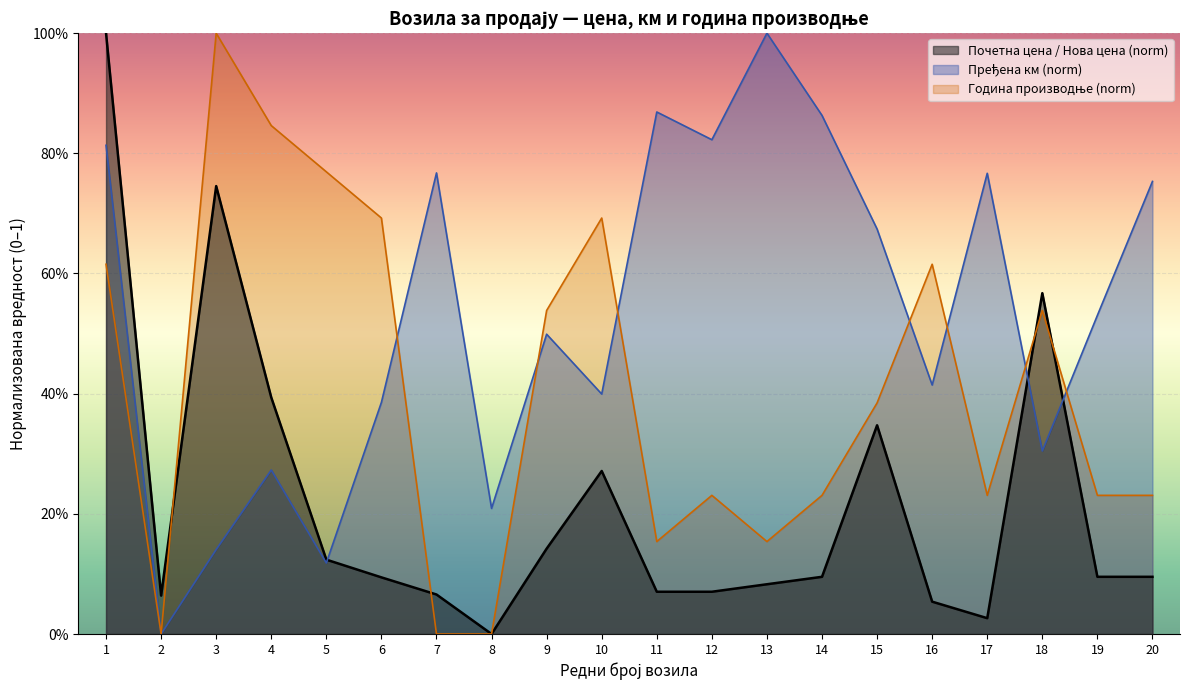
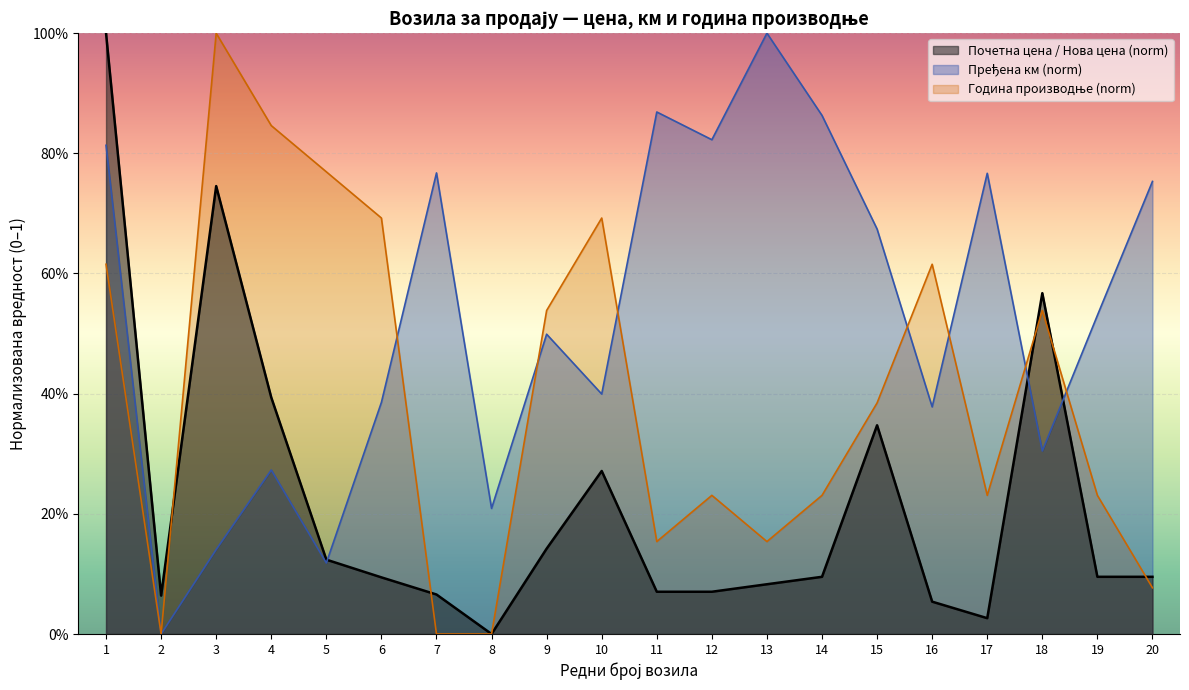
  {
    "Почетна цена / Нова цена (norm)": {
      "1": "100%",
      "2": "6%",
      "3": "75%",
      "4": "39%",
      "5": "12%",
      "6": "9%",
      "7": "7%",
      "9": "14%",
      "10": "27%",
      "11": "7%",
      "12": "7%",
      "13": "8%",
      "14": "10%",
      "15": "35%",
      "16": "5%",
      "17": "3%",
      "18": "57%",
      "19": "10%",
      "20": "10%"
    },
    "Пређена км (norm)": {
      "1": "81%",
      "3": "14%",
      "4": "27%",
      "5": "12%",
      "6": "39%",
      "7": "77%",
      "8": "21%",
      "9": "50%",
      "10": "40%",
      "11": "87%",
      "12": "82%",
      "13": "100%",
      "14": "86%",
      "15": "67%",
-     "16": "41%",
+     "16": "38%",
      "17": "77%",
      "18": "30%",
      "19": "53%",
      "20": "75%"
    },
    "Година производње (norm)": {
      "1": "62%",
      "3": "100%",
      "4": "85%",
      "5": "77%",
      "6": "69%",
      "7": "0%",
      "9": "54%",
      "10": "69%",
      "11": "15%",
      "12": "23%",
      "13": "15%",
      "14": "23%",
      "15": "38%",
      "16": "62%",
      "17": "23%",
      "18": "54%",
      "19": "23%",
-     "20": "23%"
+     "20": "8%"
    }
  }
